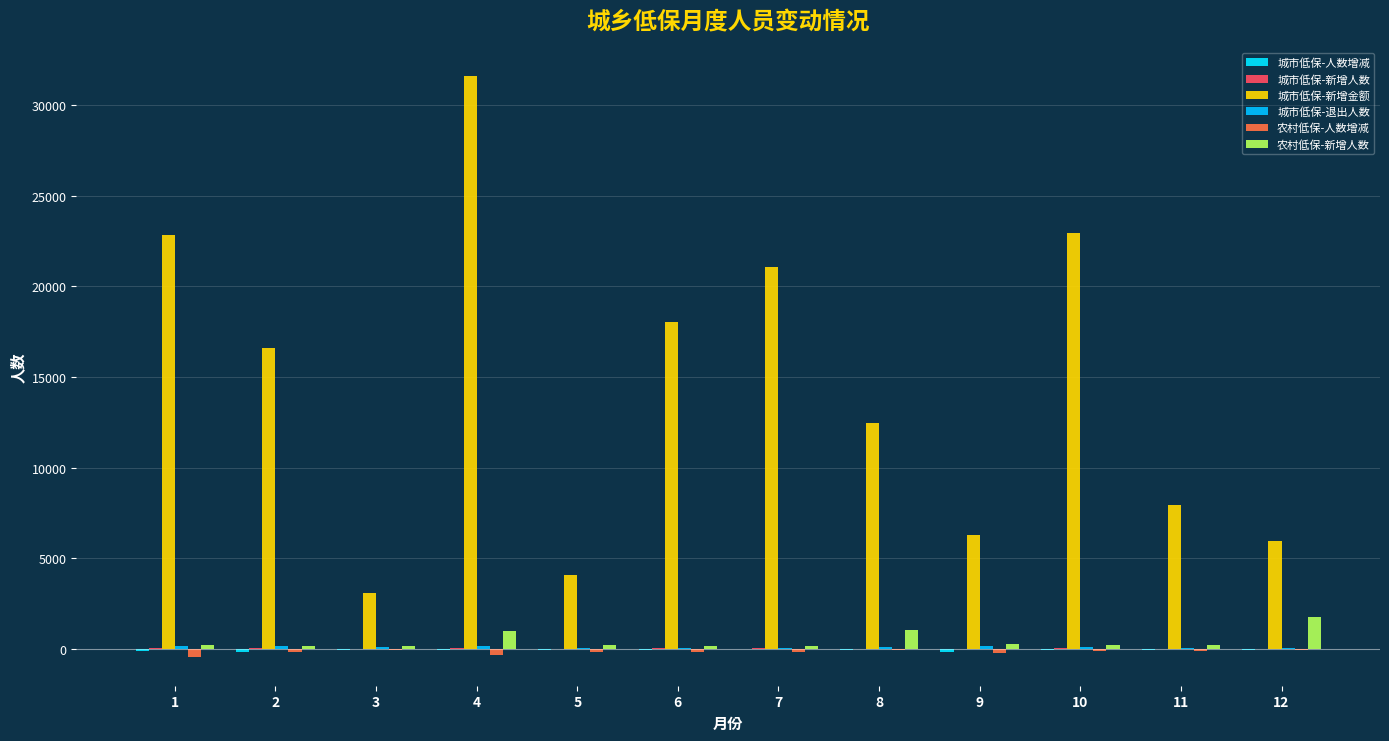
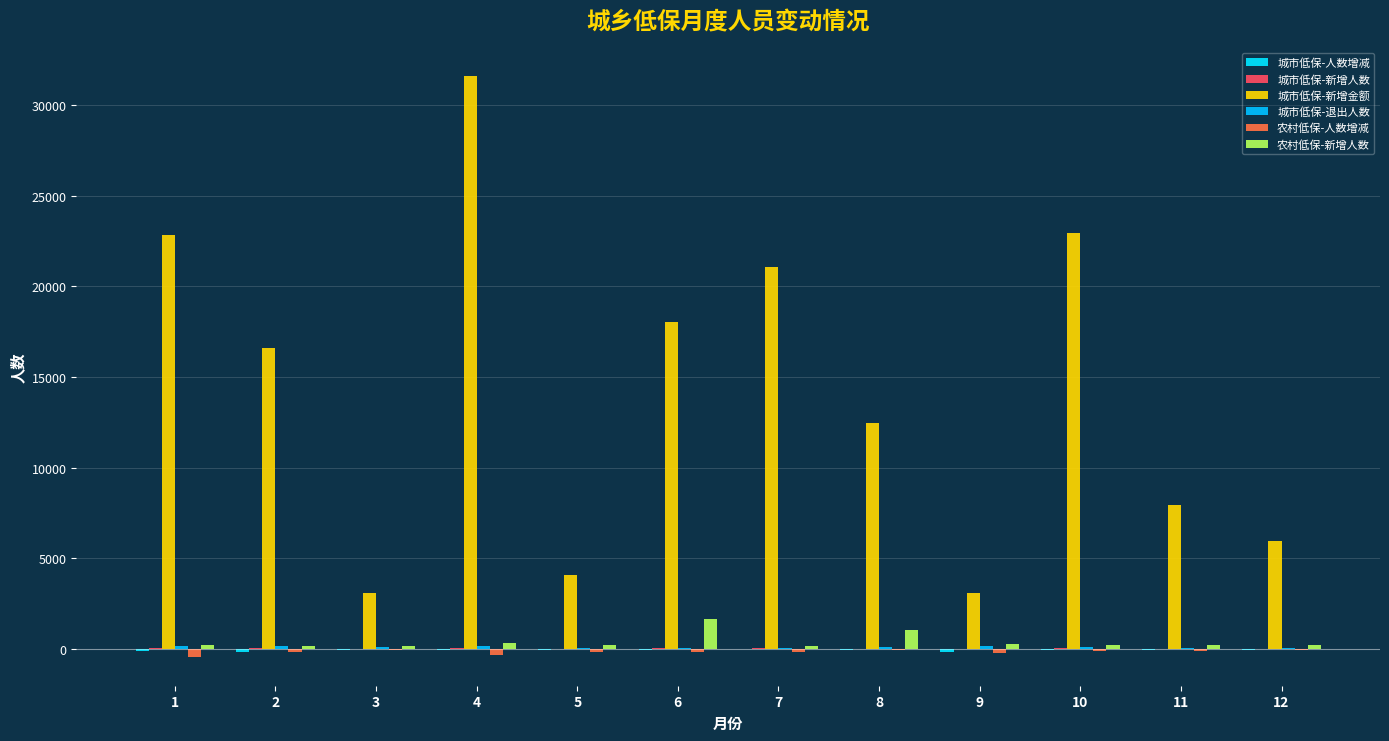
  {
    "城市低保-新增金额": {
      "1": 22900,
      "2": 16600,
      "3": 3100,
      "4": 31600,
      "5": 4100,
      "6": 18000,
      "7": 21100,
      "8": 12500,
-     "9": 6300,
+     "9": 3100,
      "10": 22900,
      "11": 7900,
      "12": 5900
    },
    "农村低保-新增人数": {
      "1": 200,
      "2": 200,
      "3": 200,
-     "4": 1000,
+     "4": 300,
      "5": 200,
-     "6": 200,
+     "6": 1700,
      "7": 200,
      "8": 1000,
      "9": 300,
      "10": 200,
      "11": 200,
-     "12": 1800
+     "12": 200
    }
  }
